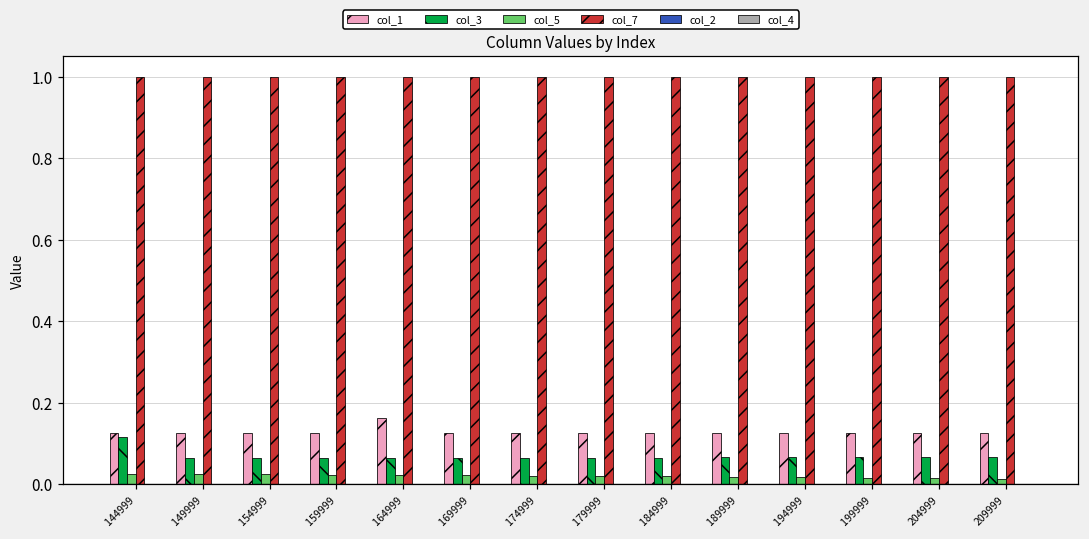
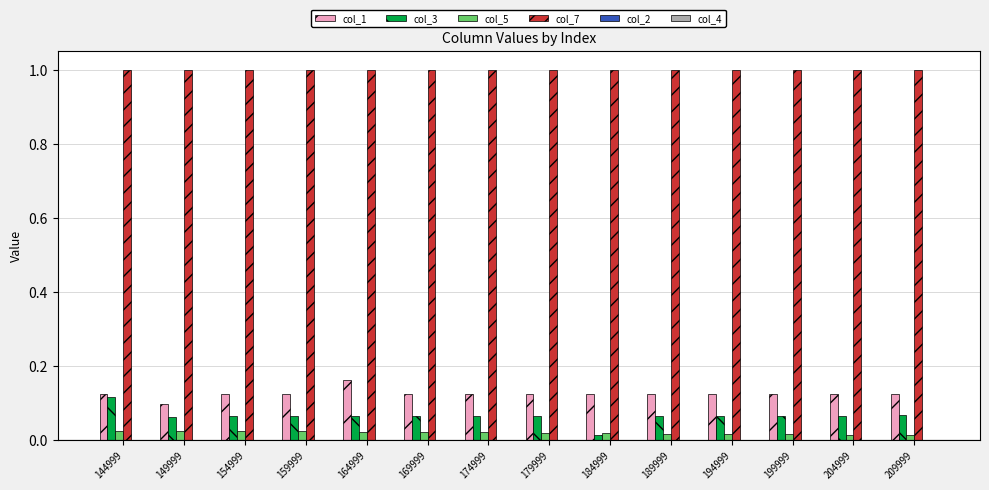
  {
    "col_1": {
      "144999": 0.12,
-     "149999": 0.12,
+     "149999": 0.10,
      "154999": 0.12,
      "159999": 0.12,
      "164999": 0.16,
      "169999": 0.12,
      "174999": 0.12,
      "179999": 0.12,
      "184999": 0.12,
      "189999": 0.12,
      "194999": 0.12,
      "199999": 0.12,
      "204999": 0.12,
      "209999": 0.12
    },
    "col_3": {
      "144999": 0.12,
      "149999": 0.06,
      "154999": 0.06,
      "159999": 0.06,
      "164999": 0.06,
      "169999": 0.06,
      "174999": 0.06,
      "179999": 0.06,
-     "184999": 0.07,
+     "184999": 0.01,
      "189999": 0.07,
      "194999": 0.07,
      "199999": 0.07,
      "204999": 0.07,
      "209999": 0.07
    },
    "col_5": {
      "144999": 0.03,
      "149999": 0.02,
      "154999": 0.02,
      "159999": 0.02,
      "164999": 0.02,
      "169999": 0.02,
      "174999": 0.02,
      "179999": 0.02,
      "184999": 0.02,
      "189999": 0.02,
      "194999": 0.02,
      "199999": 0.02,
      "204999": 0.01,
      "209999": 0.01
    },
    "col_7": {
      "144999": 1.00,
      "149999": 1.00,
      "154999": 1.00,
      "159999": 1.00,
      "164999": 1.00,
      "169999": 1.00,
      "174999": 1.00,
      "179999": 1.00,
      "184999": 1.00,
      "189999": 1.00,
      "194999": 1.00,
      "199999": 1.00,
      "204999": 1.00,
      "209999": 1.00
    },
    "col_2": {
      "144999": 0.00,
      "149999": 0.00,
      "154999": 0.00,
      "159999": 0.00,
      "164999": 0.00,
      "169999": 0.00,
      "174999": 0.00,
      "179999": 0.00,
      "184999": 0.00,
      "189999": 0.00,
      "194999": 0.00,
      "199999": 0.00,
      "204999": 0.00,
      "209999": 0.00
    },
    "col_4": {
      "144999": 0.00,
      "149999": 0.00,
      "154999": 0.00,
      "159999": 0.00,
      "164999": 0.00,
      "169999": 0.00,
      "174999": 0.00,
      "179999": 0.00,
      "184999": 0.00,
      "189999": 0.00,
      "194999": 0.00,
      "199999": 0.00,
      "204999": 0.00,
      "209999": 0.00
    }
  }
